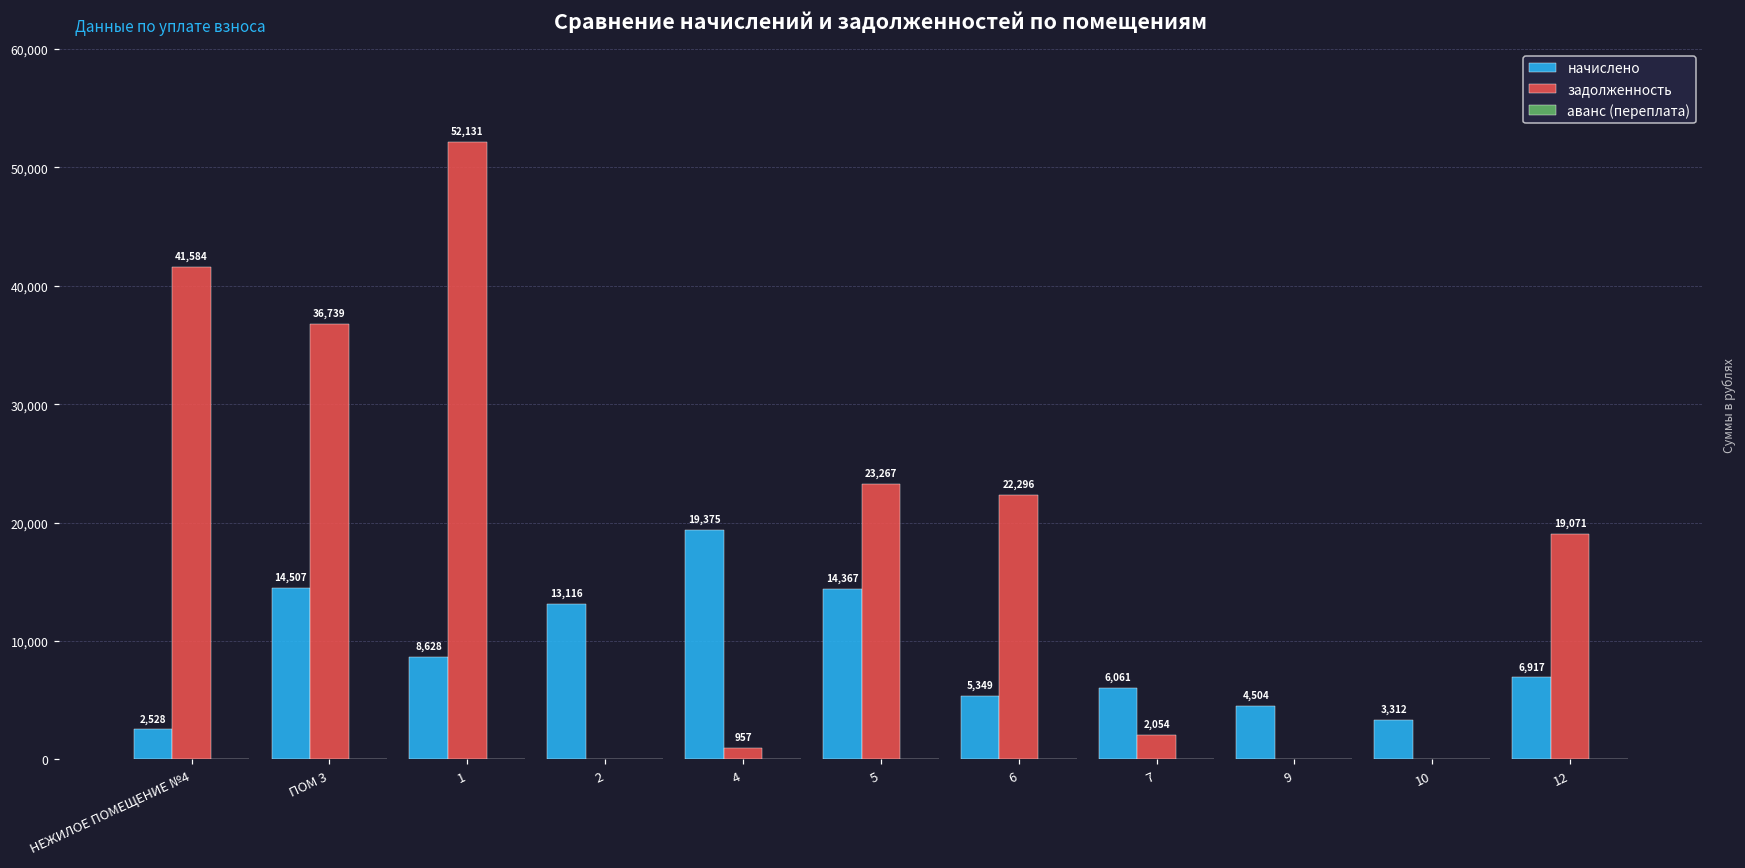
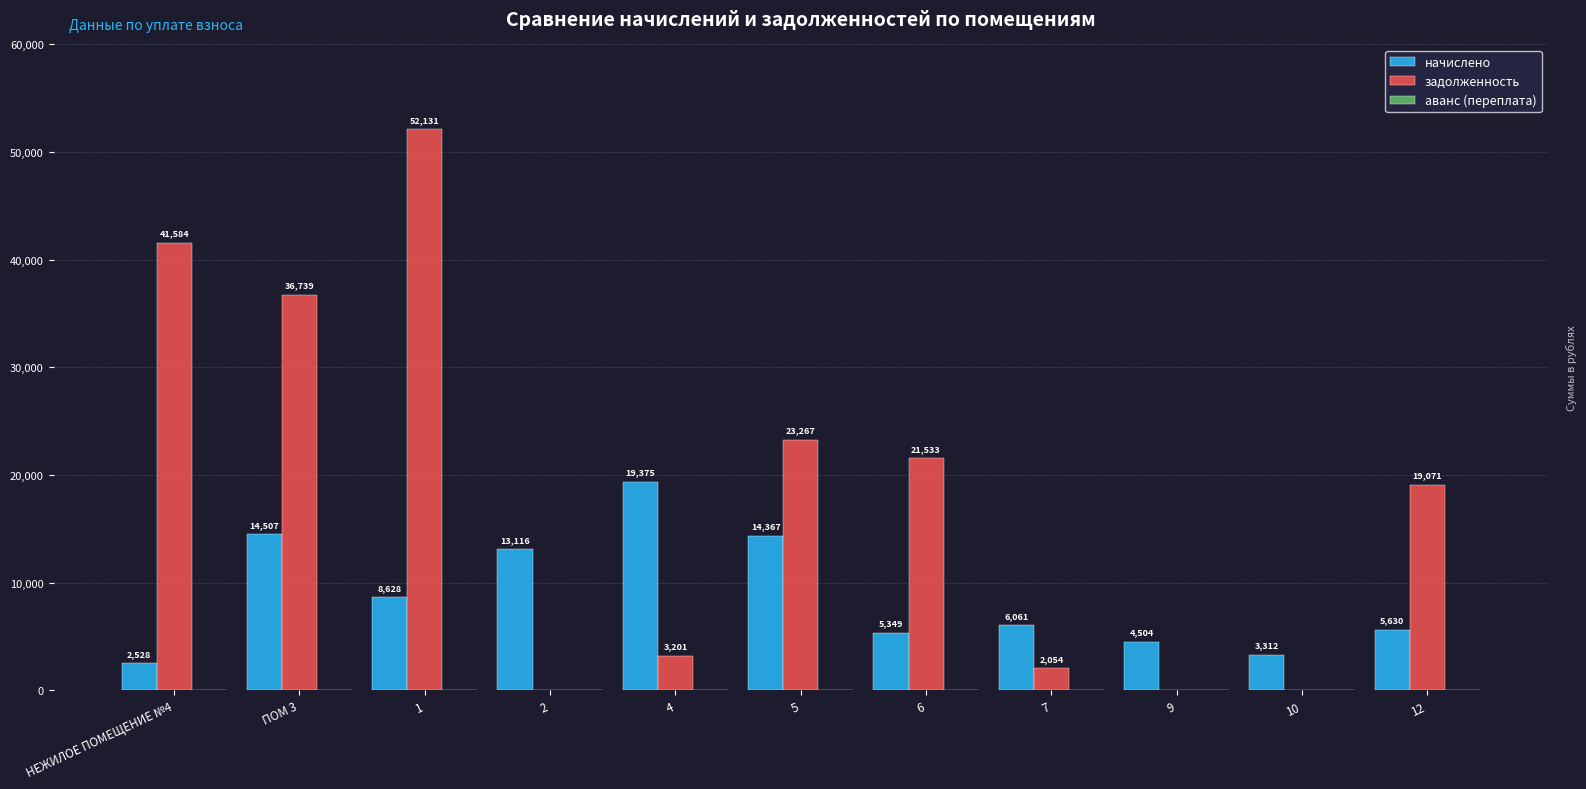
  {
    "начислено": {
      "НЕЖИЛОЕ ПОМЕЩЕНИЕ №4": "2,528",
      "ПОМ 3": "14,507",
      "1": "8,628",
      "2": "13,116",
      "4": "19,375",
      "5": "14,367",
      "6": "5,349",
      "7": "6,061",
      "9": "4,504",
      "10": "3,312",
-     "12": "6,917"
+     "12": "5,630"
    },
    "задолженность": {
      "НЕЖИЛОЕ ПОМЕЩЕНИЕ №4": "41,584",
      "ПОМ 3": "36,739",
      "1": "52,131",
-     "4": "957",
+     "4": "3,201",
      "5": "23,267",
-     "6": "22,296",
+     "6": "21,533",
      "7": "2,054",
      "12": "19,071"
    },
    "аванс (переплата)": {
      "НЕЖИЛОЕ ПОМЕЩЕНИЕ №4": "0",
      "ПОМ 3": "0",
      "1": "0",
      "2": "0",
      "4": "0",
      "5": "0",
      "6": "0",
      "7": "0",
      "9": "0",
      "10": "0",
      "12": "0"
    }
  }
